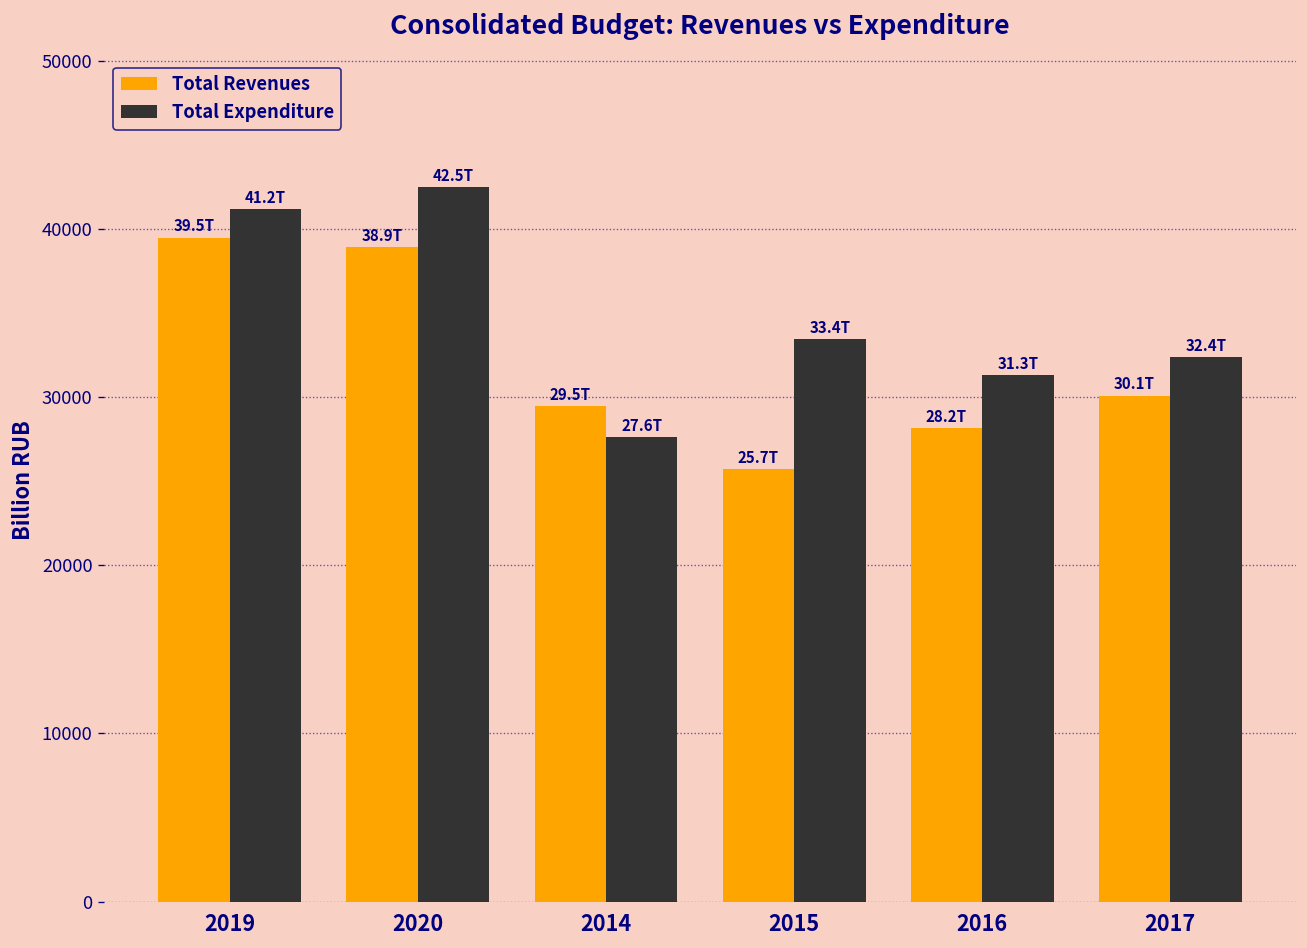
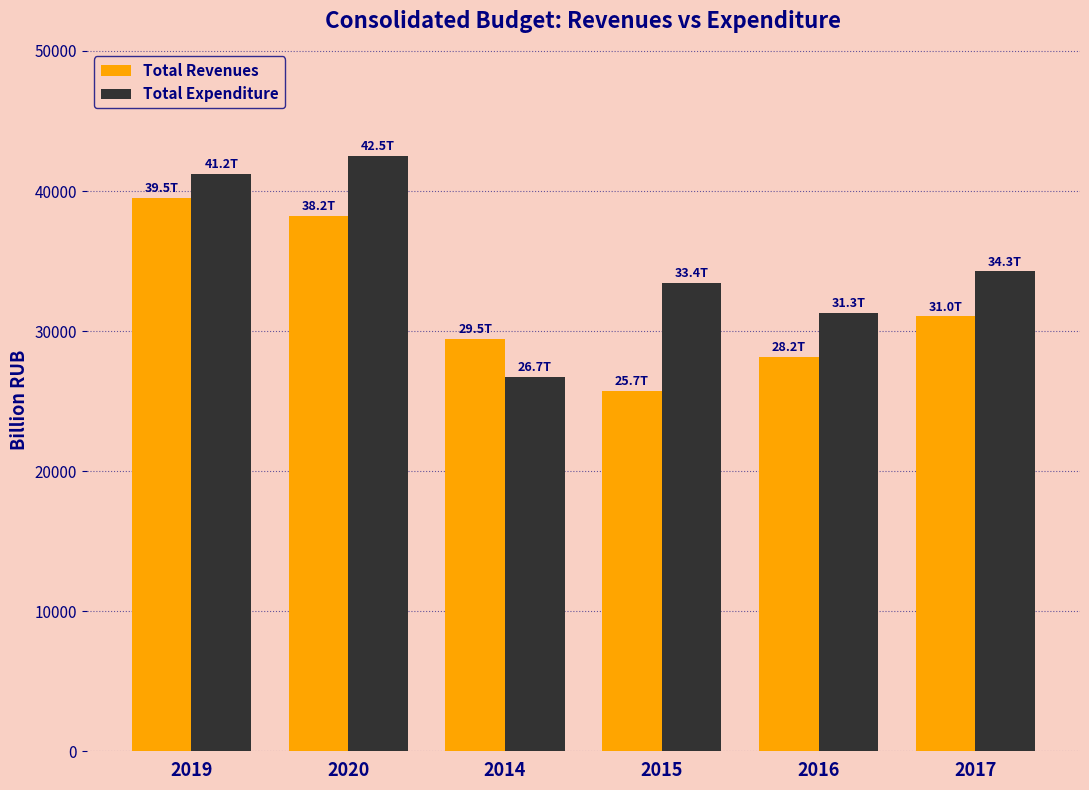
  {
    "Total Revenues": {
      "2019": "39.5T",
-     "2020": "38.9T",
+     "2020": "38.2T",
      "2014": "29.5T",
      "2015": "25.7T",
      "2016": "28.2T",
-     "2017": "30.1T"
+     "2017": "31.0T"
    },
    "Total Expenditure": {
      "2019": "41.2T",
      "2020": "42.5T",
-     "2014": "27.6T",
+     "2014": "26.7T",
      "2015": "33.4T",
      "2016": "31.3T",
-     "2017": "32.4T"
+     "2017": "34.3T"
    }
  }
